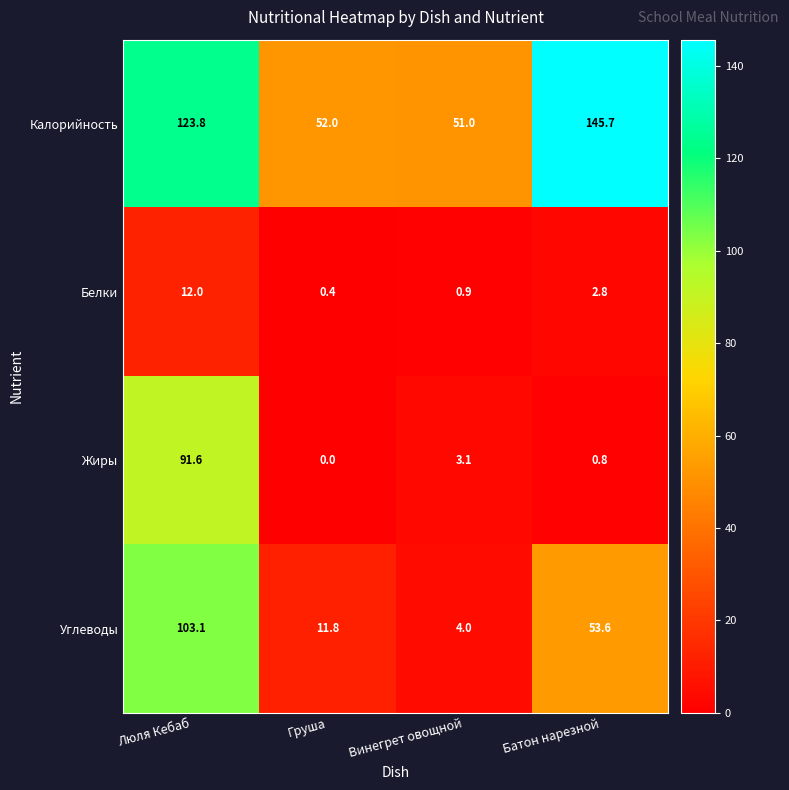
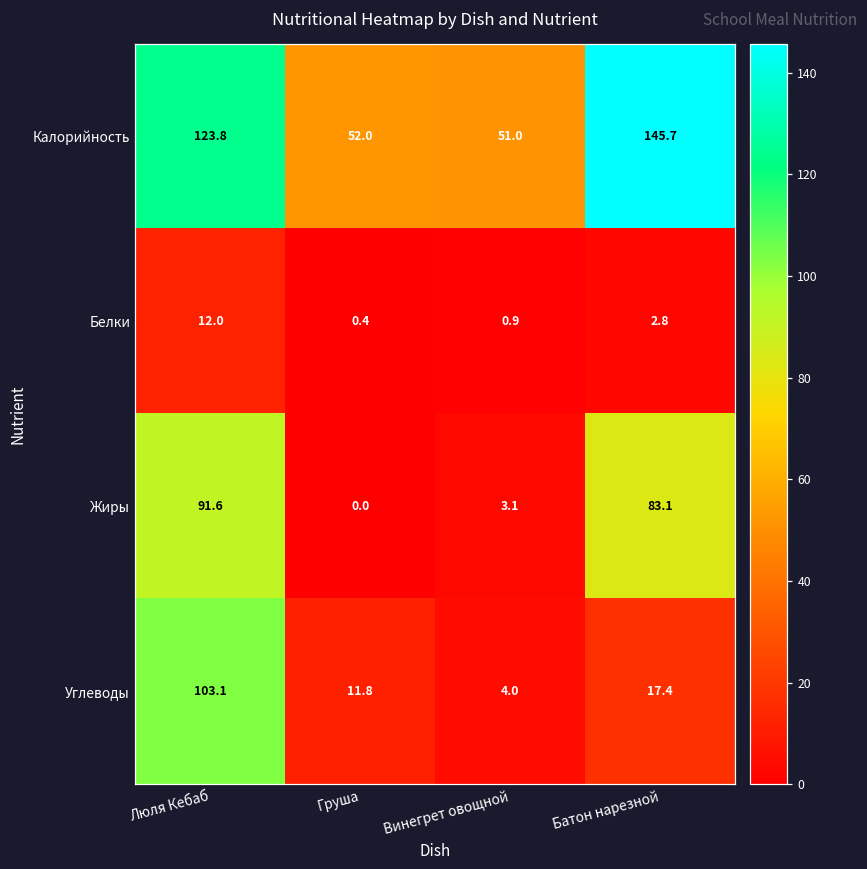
  {
    "Калорийность": {
      "Люля Кебаб": 123.8,
      "Груша": 52.0,
      "Винегрет овощной": 51.0,
      "Батон нарезной": 145.7
    },
    "Белки": {
      "Люля Кебаб": 12.0,
      "Груша": 0.4,
      "Винегрет овощной": 0.9,
      "Батон нарезной": 2.8
    },
    "Жиры": {
      "Люля Кебаб": 91.6,
      "Груша": 0.0,
      "Винегрет овощной": 3.1,
-     "Батон нарезной": 0.8
+     "Батон нарезной": 83.1
    },
    "Углеводы": {
      "Люля Кебаб": 103.1,
      "Груша": 11.8,
      "Винегрет овощной": 4.0,
-     "Батон нарезной": 53.6
+     "Батон нарезной": 17.4
    }
  }
